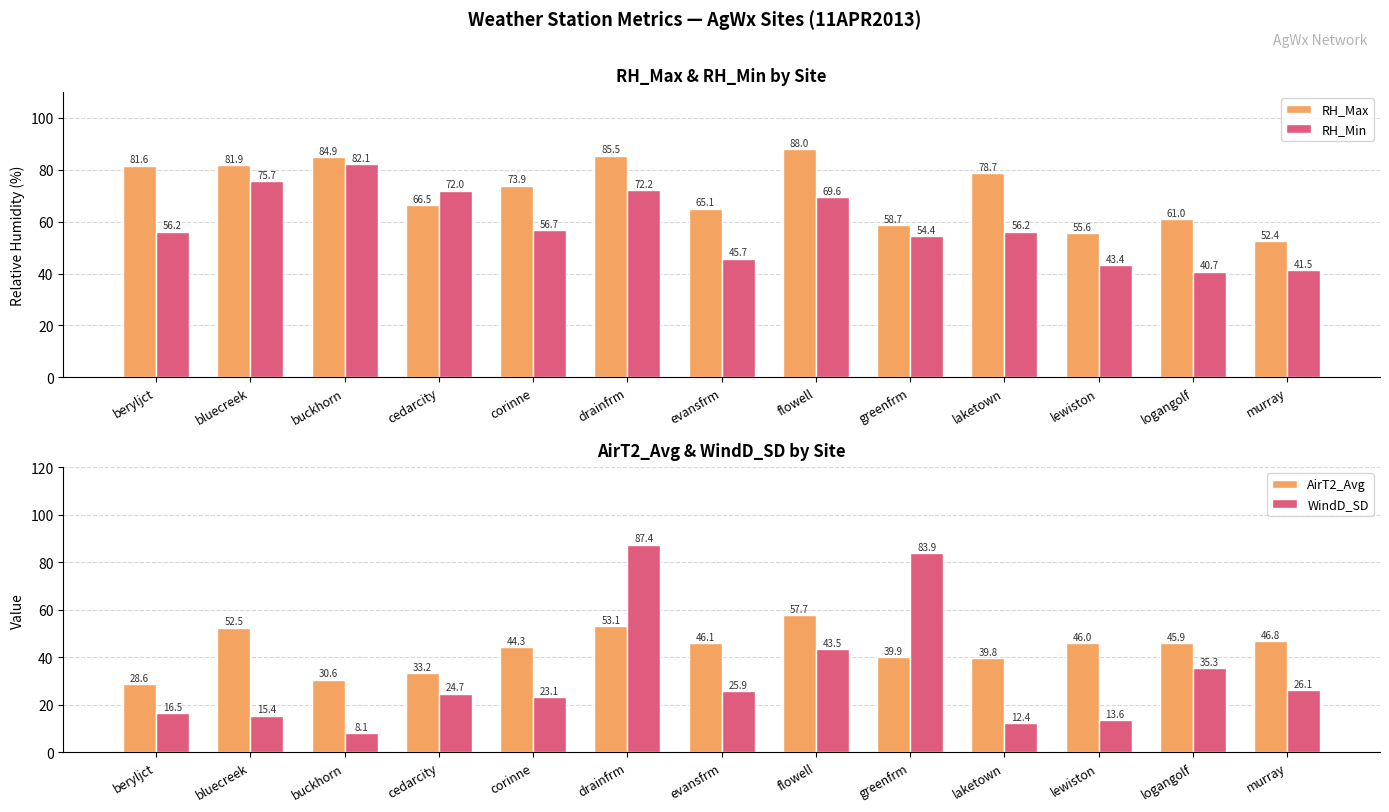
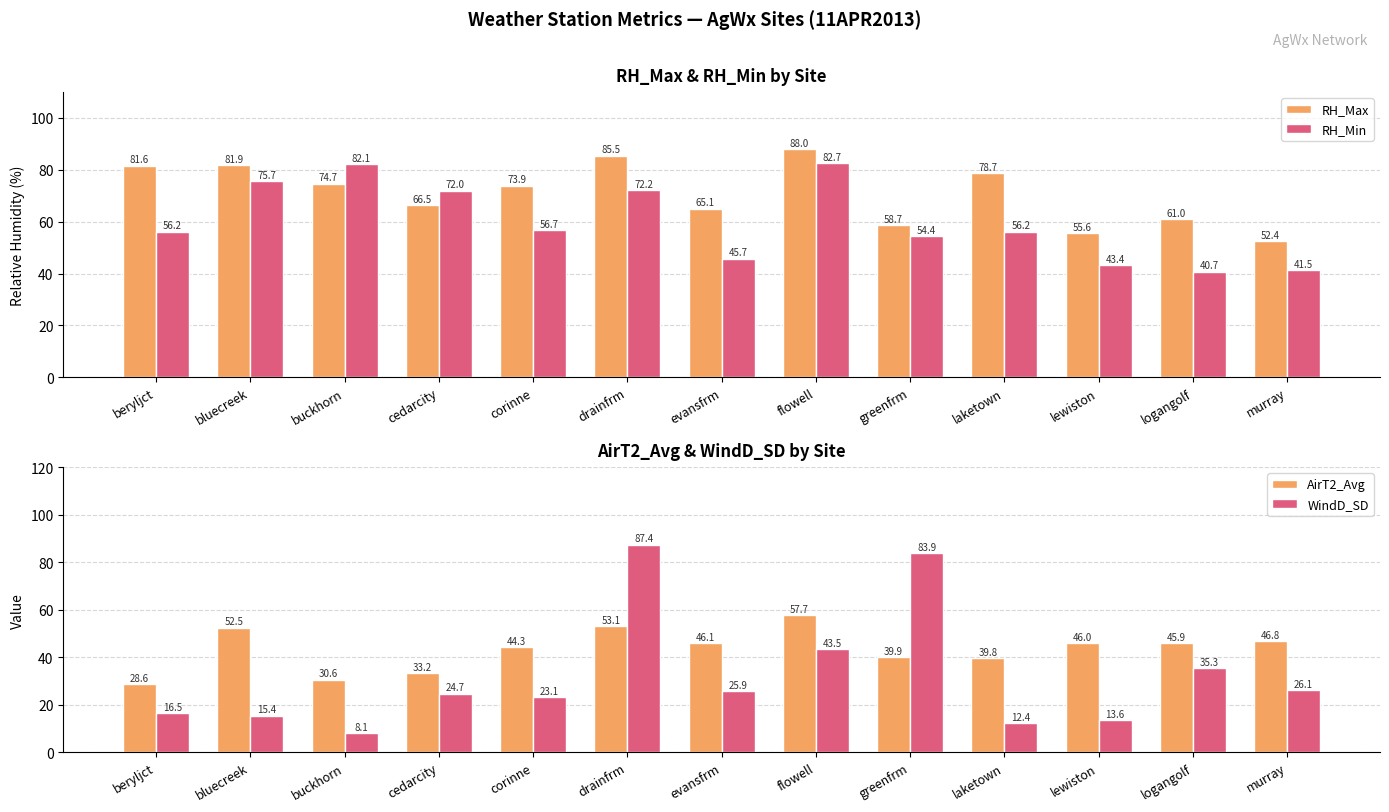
  {
    "RH_Max & RH_Min by Site": {
      "RH_Max": {
        "beryljct": 81.6,
        "bluecreek": 81.9,
-       "buckhorn": 84.9,
+       "buckhorn": 74.7,
        "cedarcity": 66.5,
        "corinne": 73.9,
        "drainfrm": 85.5,
        "evansfrm": 65.1,
        "flowell": 88.0,
        "greenfrm": 58.7,
        "laketown": 78.7,
        "lewiston": 55.6,
        "logangolf": 61.0,
        "murray": 52.4
      },
      "RH_Min": {
        "beryljct": 56.2,
        "bluecreek": 75.7,
        "buckhorn": 82.1,
        "cedarcity": 72.0,
        "corinne": 56.7,
        "drainfrm": 72.2,
        "evansfrm": 45.7,
-       "flowell": 69.6,
+       "flowell": 82.7,
        "greenfrm": 54.4,
        "laketown": 56.2,
        "lewiston": 43.4,
        "logangolf": 40.7,
        "murray": 41.5
      }
    },
    "AirT2_Avg & WindD_SD by Site": {
      "AirT2_Avg": {
        "beryljct": 28.6,
        "bluecreek": 52.5,
        "buckhorn": 30.6,
        "cedarcity": 33.2,
        "corinne": 44.3,
        "drainfrm": 53.1,
        "evansfrm": 46.1,
        "flowell": 57.7,
        "greenfrm": 39.9,
        "laketown": 39.8,
        "lewiston": 46.0,
        "logangolf": 45.9,
        "murray": 46.8
      },
      "WindD_SD": {
        "beryljct": 16.5,
        "bluecreek": 15.4,
        "buckhorn": 8.1,
        "cedarcity": 24.7,
        "corinne": 23.1,
        "drainfrm": 87.4,
        "evansfrm": 25.9,
        "flowell": 43.5,
        "greenfrm": 83.9,
        "laketown": 12.4,
        "lewiston": 13.6,
        "logangolf": 35.3,
        "murray": 26.1
      }
    }
  }
